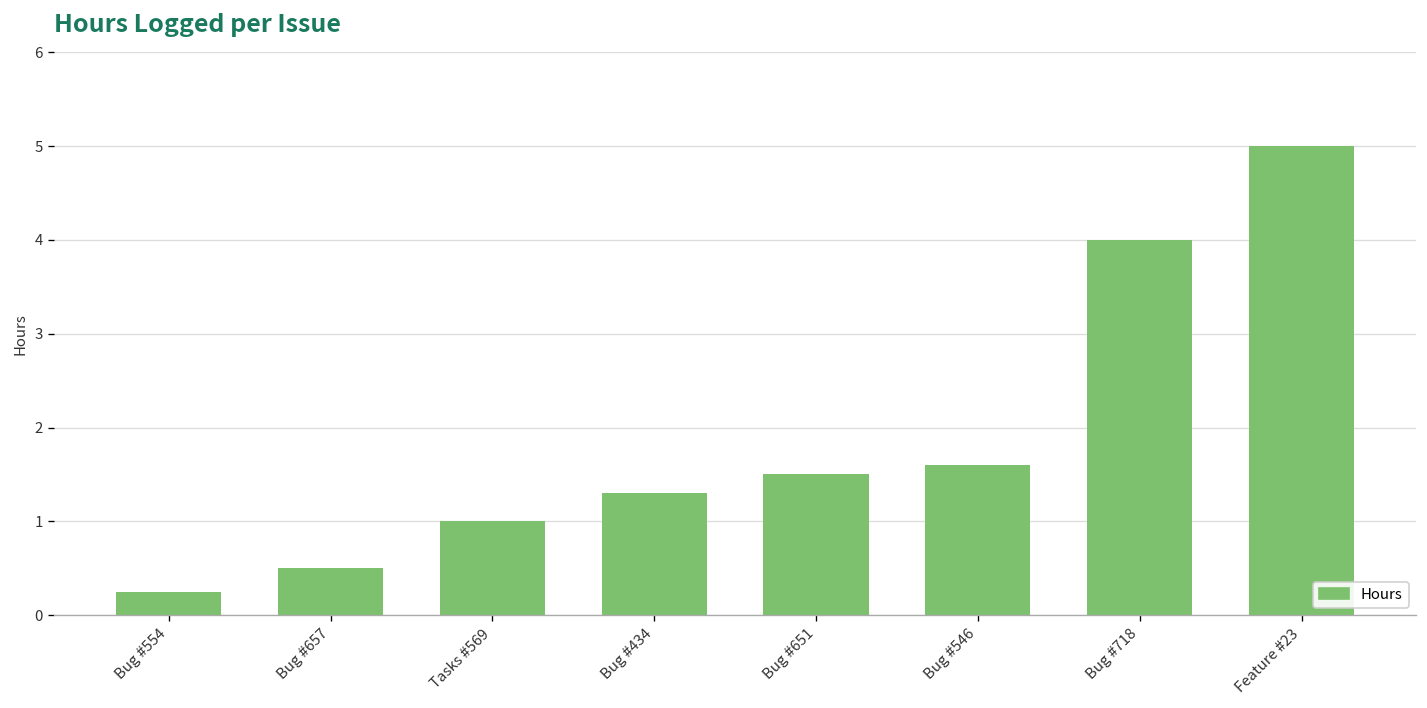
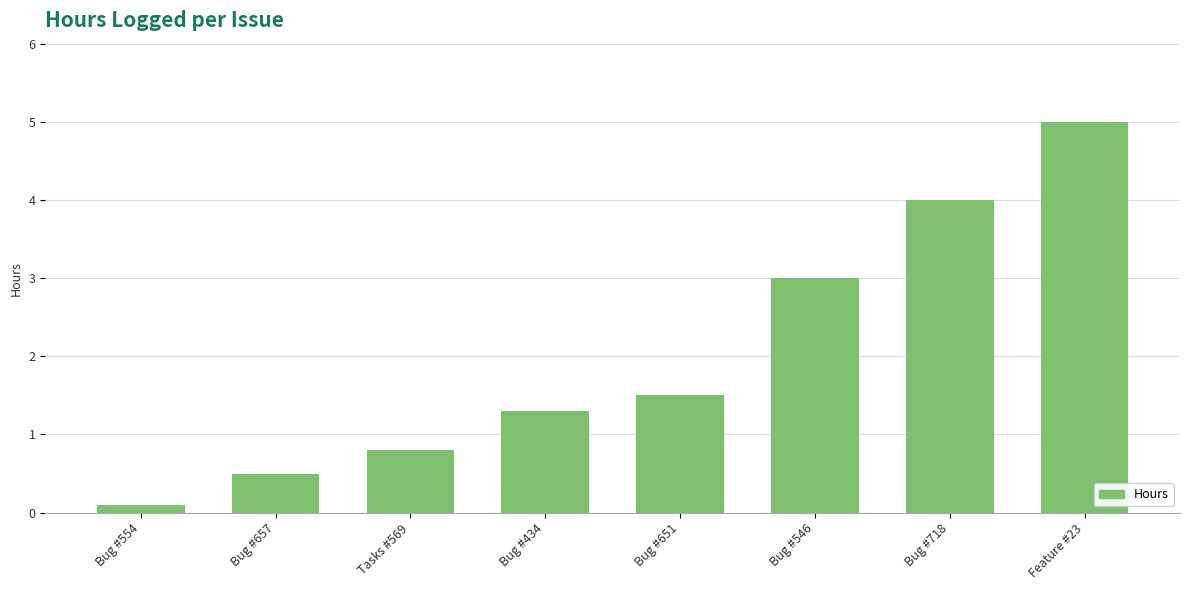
  {
-   "Bug #554": 0.3,
+   "Bug #554": 0.1,
    "Bug #657": 0.5,
-   "Tasks #569": 1.0,
+   "Tasks #569": 0.8,
    "Bug #434": 1.3,
    "Bug #651": 1.5,
-   "Bug #546": 1.6,
+   "Bug #546": 3.0,
    "Bug #718": 4.0,
    "Feature #23": 5.0
  }
